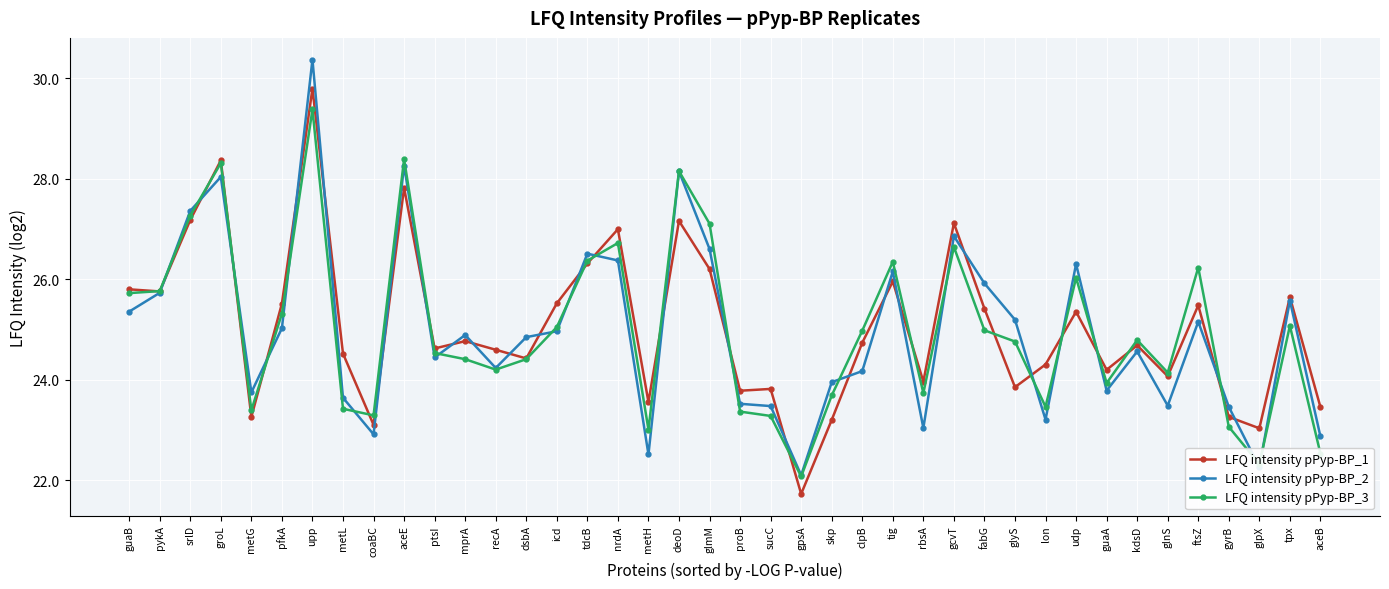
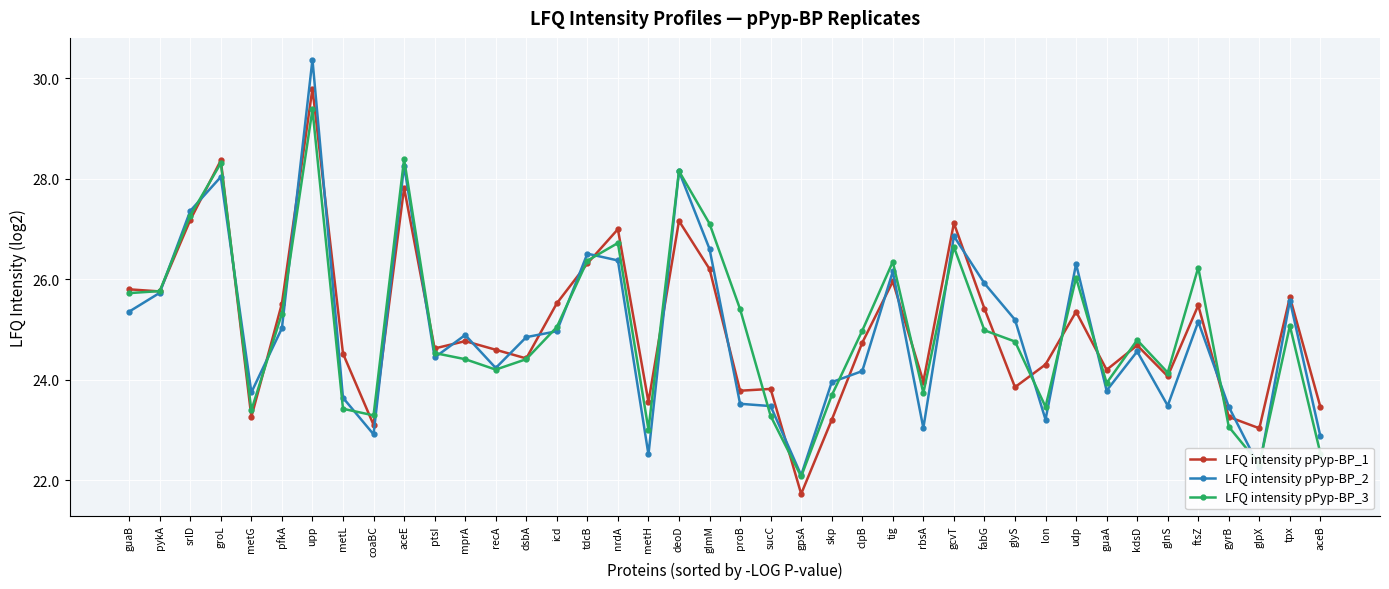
  {
    "LFQ intensity pPyp-BP_1": {
      "guaB": 25.8,
      "srlD": 27.2,
      "groL": 28.4,
      "metG": 23.3,
      "pfkA": 25.5,
      "upp": 29.8,
      "metL": 24.5,
      "coaBC": 23.1,
      "aceE": 27.8,
      "ptsI": 24.6,
      "mprA": 24.8,
      "recA": 24.6,
      "icd": 25.5,
      "tdcB": 26.3,
      "nrdA": 27.0,
      "metH": 23.6,
      "deoD": 27.2,
      "glmM": 26.2,
      "proB": 23.8,
      "sucC": 23.8,
      "gpsA": 21.7,
      "skp": 23.2,
      "clpB": 24.7,
      "tig": 26.0,
      "rbsA": 24.0,
      "gcvT": 27.1,
      "fabG": 25.4,
      "glyS": 23.9,
      "lon": 24.3,
      "udp": 25.4,
      "guaA": 24.2,
      "kdsD": 24.7,
      "glnS": 24.1,
      "ftsZ": 25.5,
      "gyrB": 23.3,
      "glpX": 23.0,
      "tpx": 25.6,
      "aceB": 23.5
    },
    "LFQ intensity pPyp-BP_2": {
      "guaB": 25.4,
      "srlD": 27.4,
      "groL": 28.0,
      "metG": 23.7,
      "pfkA": 25.0,
      "upp": 30.4,
      "metL": 23.6,
      "coaBC": 22.9,
      "aceE": 28.3,
      "ptsI": 24.4,
      "mprA": 24.9,
      "dsbA": 24.8,
      "icd": 25.0,
      "tdcB": 26.5,
      "nrdA": 26.4,
      "metH": 22.5,
      "glmM": 26.6,
      "proB": 23.5,
      "sucC": 23.5,
      "skp": 24.0,
      "clpB": 24.2,
      "tig": 26.2,
      "rbsA": 23.0,
      "gcvT": 26.9,
      "fabG": 25.9,
      "glyS": 25.2,
      "lon": 23.2,
      "udp": 26.3,
      "guaA": 23.8,
      "kdsD": 24.6,
      "glnS": 23.5,
      "ftsZ": 25.2,
      "gyrB": 23.5,
      "tpx": 25.6,
      "aceB": 22.9
    },
    "LFQ intensity pPyp-BP_3": {
      "guaB": 25.7,
      "srlD": 27.3,
      "groL": 28.3,
      "metG": 23.4,
      "pfkA": 25.3,
      "upp": 29.4,
      "metL": 23.4,
      "coaBC": 23.3,
      "aceE": 28.4,
      "ptsI": 24.5,
      "mprA": 24.4,
      "icd": 25.0,
      "tdcB": 26.4,
      "nrdA": 26.7,
      "metH": 23.0,
      "glmM": 27.1,
-     "proB": 23.4,
+     "proB": 25.4,
      "sucC": 23.3,
      "skp": 23.7,
      "clpB": 25.0,
      "tig": 26.3,
      "rbsA": 23.7,
      "gcvT": 26.6,
      "fabG": 25.0,
      "glyS": 24.8,
      "lon": 23.5,
      "udp": 26.0,
      "guaA": 23.9,
      "kdsD": 24.8,
      "glnS": 24.1,
      "ftsZ": 26.2,
      "gyrB": 23.1,
      "tpx": 25.1
    }
  }
